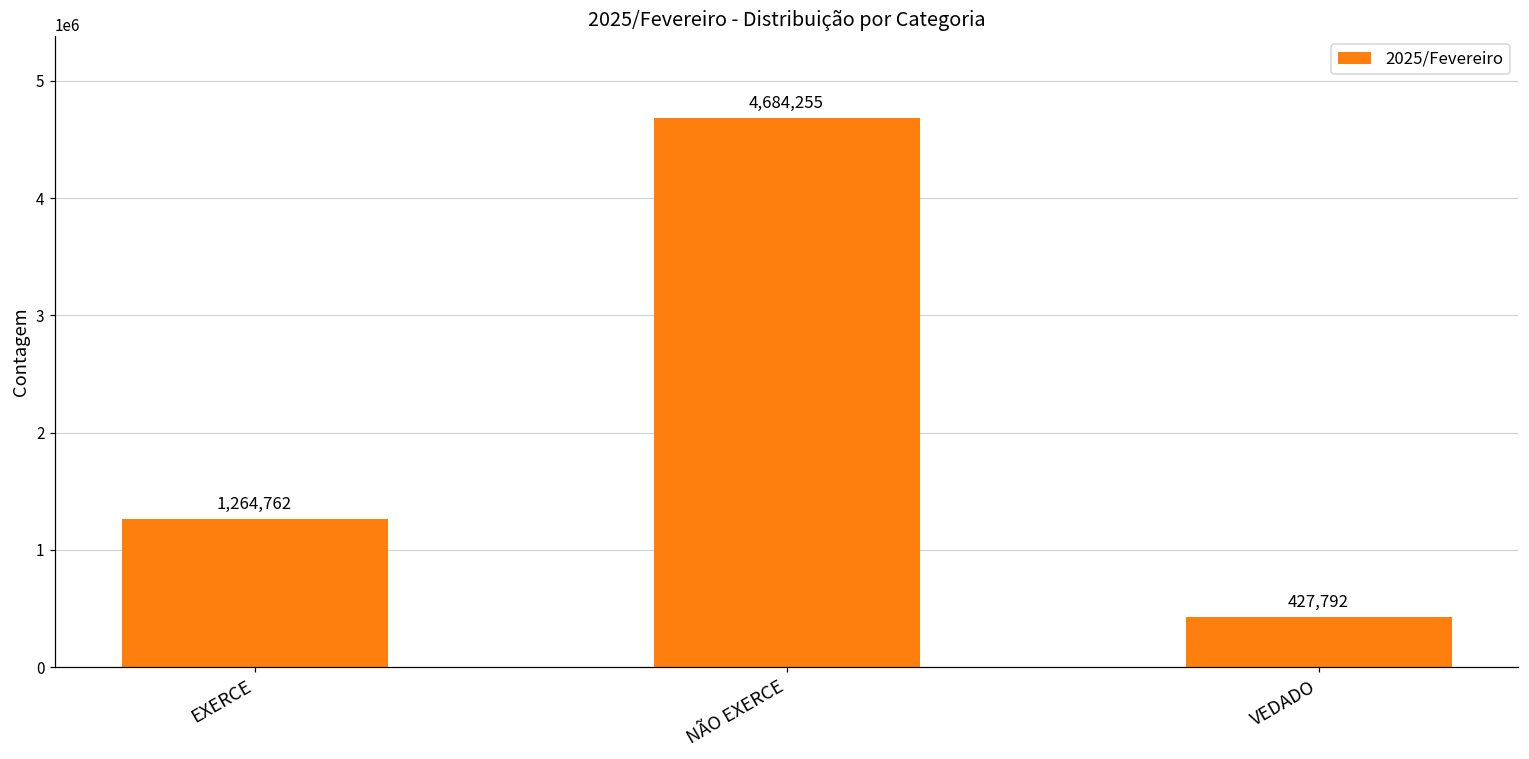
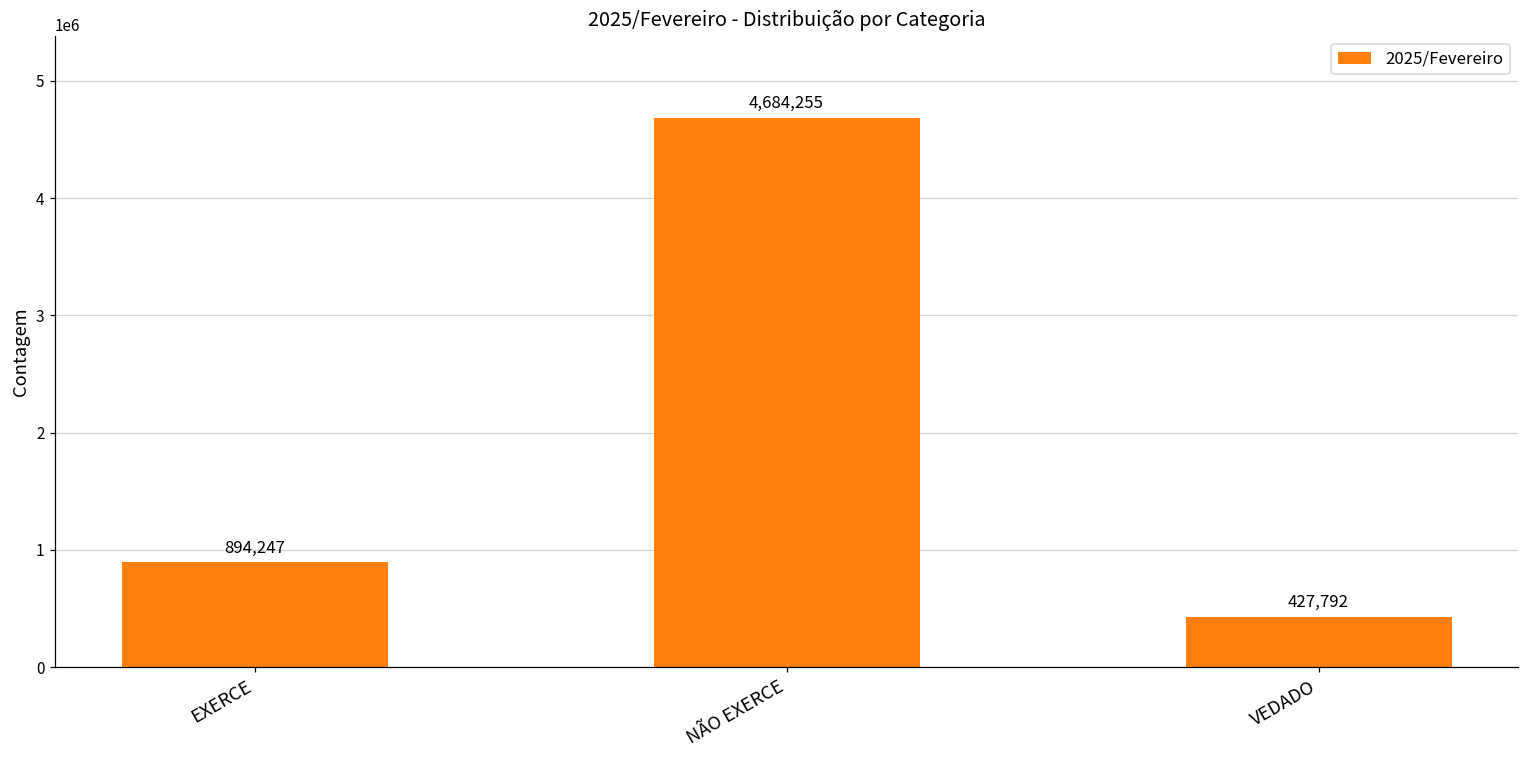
  {
-   "EXERCE": "1,264,762",
+   "EXERCE": "894,247",
    "NÃO EXERCE": "4,684,255",
    "VEDADO": "427,792"
  }
